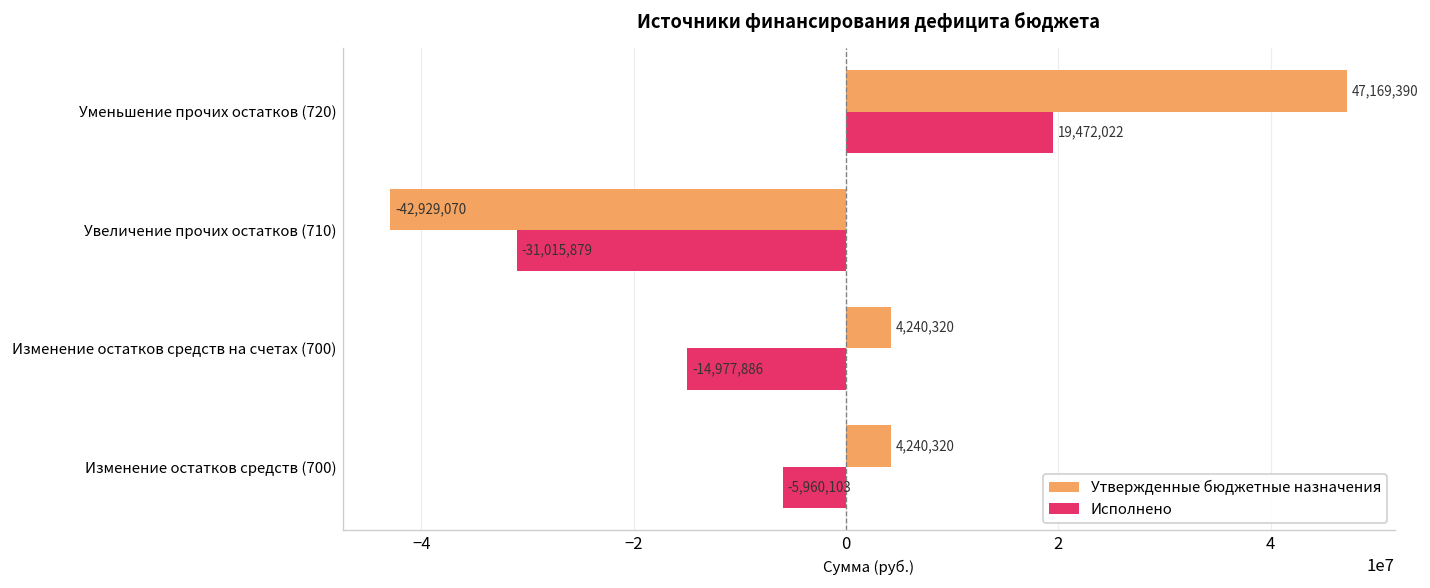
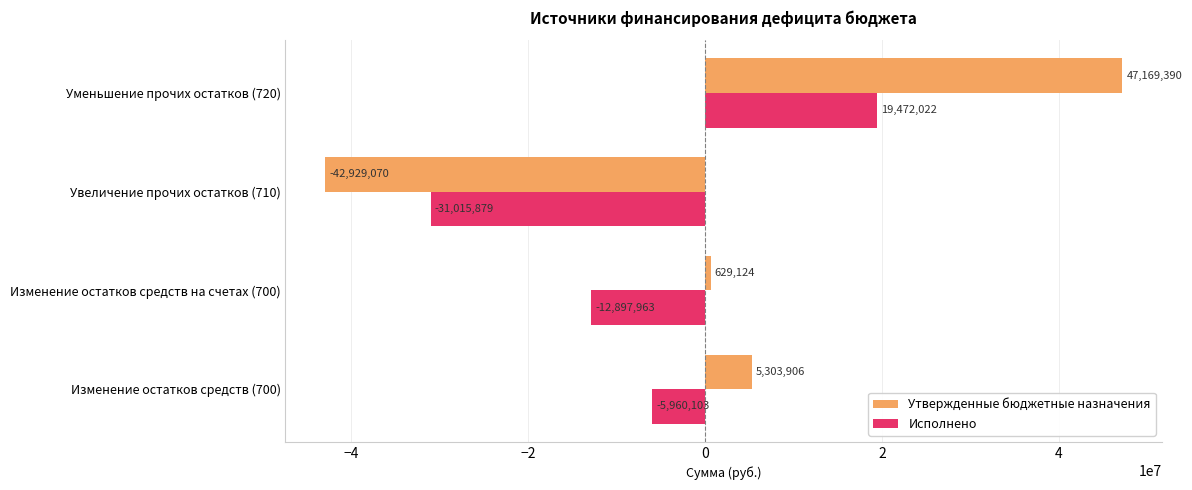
  {
    "Утвержденные бюджетные назначения": {
      "Уменьшение прочих остатков (720)": "47,169,390",
      "Увеличение прочих остатков (710)": "-42,929,070",
-     "Изменение остатков средств на счетах (700)": "4,240,320",
-     "Изменение остатков средств (700)": "4,240,320"
+     "Изменение остатков средств на счетах (700)": "629,124",
+     "Изменение остатков средств (700)": "5,303,906"
    },
    "Исполнено": {
      "Уменьшение прочих остатков (720)": "19,472,022",
      "Увеличение прочих остатков (710)": "-31,015,879",
-     "Изменение остатков средств на счетах (700)": "-14,977,886",
+     "Изменение остатков средств на счетах (700)": "-12,897,963",
      "Изменение остатков средств (700)": "-5,960,103"
    }
  }
